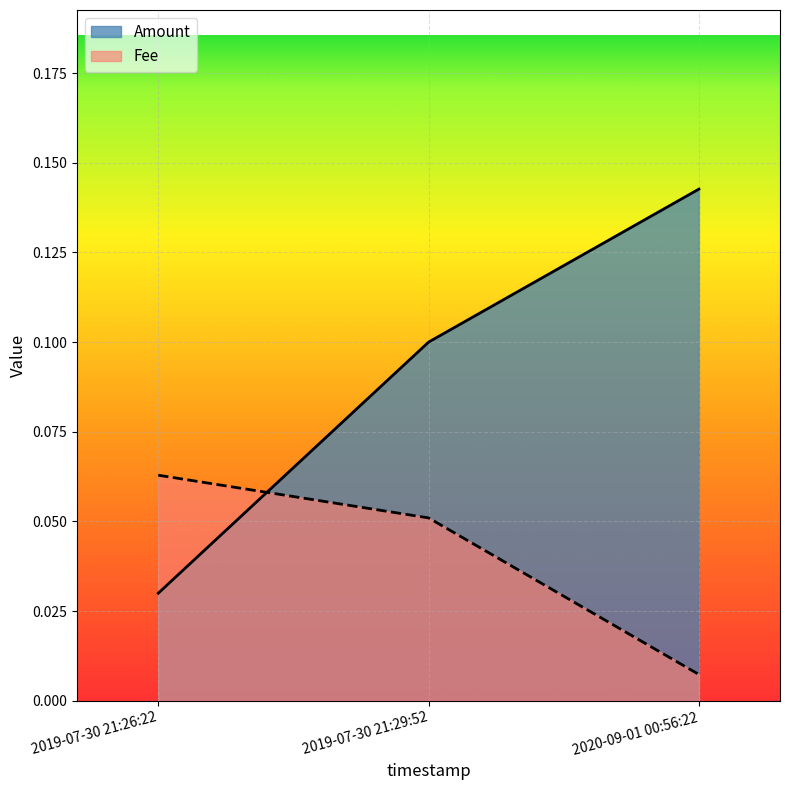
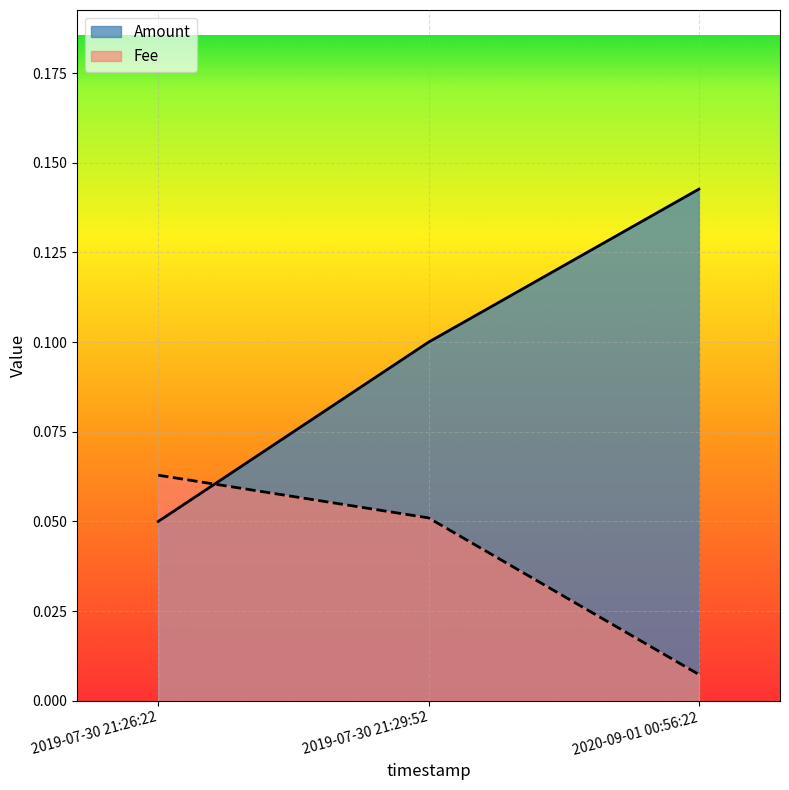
  {
    "Amount": {
-     "2019-07-30 21:26:22": 0.03,
+     "2019-07-30 21:26:22": 0.05,
      "2019-07-30 21:29:52": 0.10,
      "2020-09-01 00:56:22": 0.143
    },
    "Fee": {
      "2019-07-30 21:26:22": 0.063,
      "2019-07-30 21:29:52": 0.051,
      "2020-09-01 00:56:22": 0.007
    }
  }
